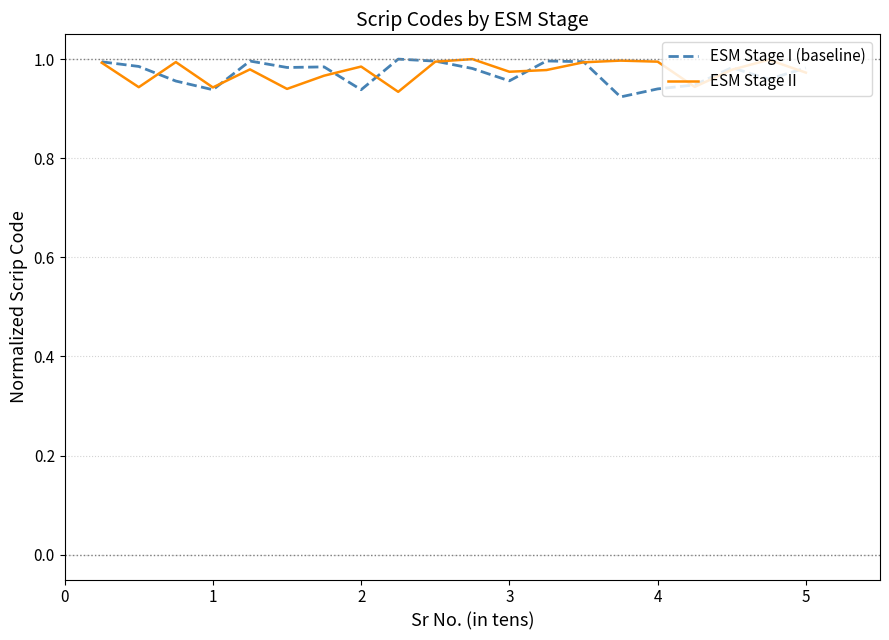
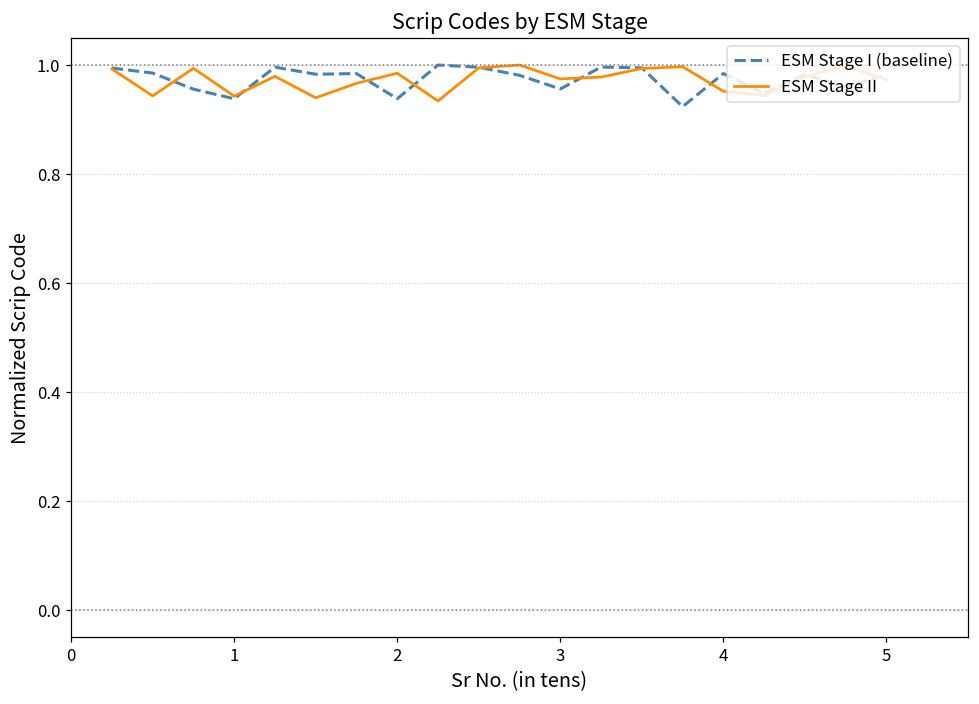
  {
    "ESM Stage I (baseline)": {
      "2": 0.94,
      "3": 0.96,
-     "4": 0.94
+     "4": 0.98
    },
    "ESM Stage II": {
      "2": 0.98,
      "3": 0.97,
-     "4": 0.99
+     "4": 0.95
    }
  }
